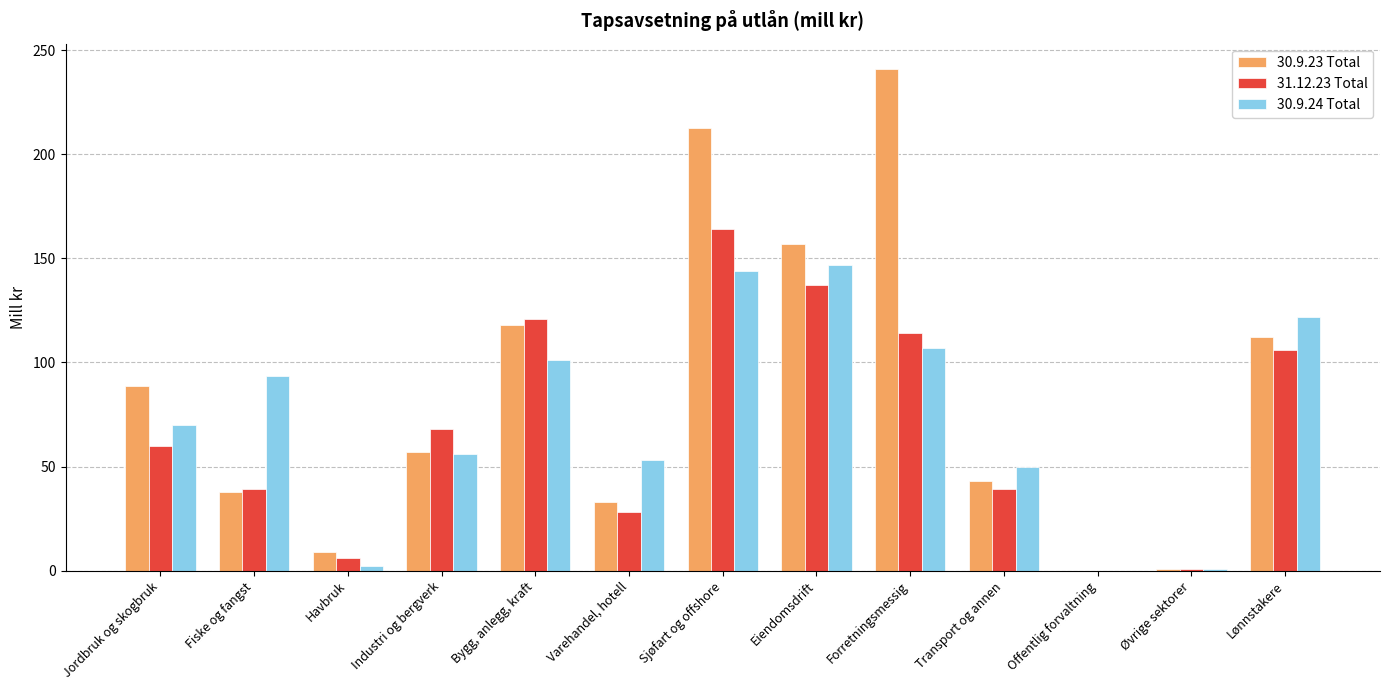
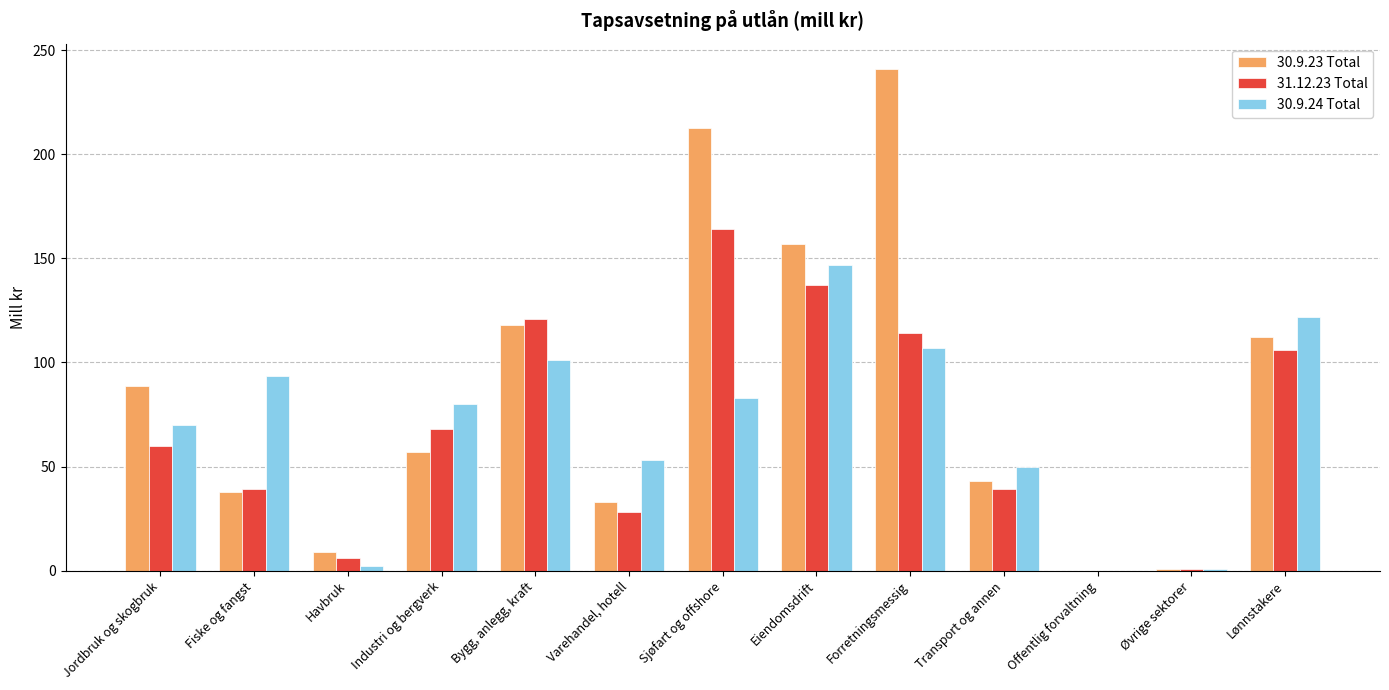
  {
    "30.9.23 Total": {
      "Jordbruk og skogbruk": 89,
      "Fiske og fangst": 38,
      "Havbruk": 9,
      "Industri og bergverk": 57,
      "Bygg, anlegg, kraft": 118,
      "Varehandel, hotell": 33,
      "Sjøfart og offshore": 212,
      "Eiendomsdrift": 157,
      "Forretningsmessig": 241,
      "Transport og annen": 43,
      "Offentlig forvaltning": 0,
      "Lønnstakere": 112
    },
    "31.12.23 Total": {
      "Jordbruk og skogbruk": 60,
      "Fiske og fangst": 39,
      "Havbruk": 6,
      "Industri og bergverk": 68,
      "Bygg, anlegg, kraft": 121,
      "Varehandel, hotell": 28,
      "Sjøfart og offshore": 164,
      "Eiendomsdrift": 137,
      "Forretningsmessig": 114,
      "Transport og annen": 39,
      "Offentlig forvaltning": 0,
      "Lønnstakere": 106
    },
    "30.9.24 Total": {
      "Jordbruk og skogbruk": 70,
      "Fiske og fangst": 94,
      "Havbruk": 2,
-     "Industri og bergverk": 56,
+     "Industri og bergverk": 80,
      "Bygg, anlegg, kraft": 101,
      "Varehandel, hotell": 53,
-     "Sjøfart og offshore": 144,
+     "Sjøfart og offshore": 83,
      "Eiendomsdrift": 147,
      "Forretningsmessig": 107,
      "Transport og annen": 50,
      "Offentlig forvaltning": 0,
      "Lønnstakere": 122
    }
  }
